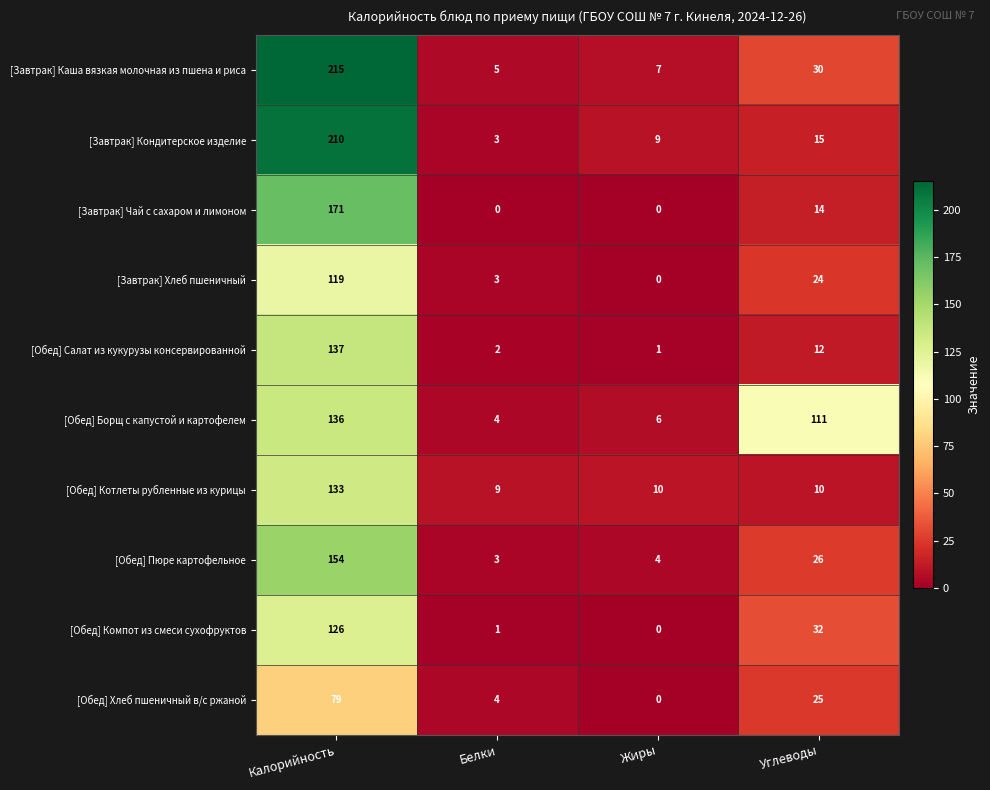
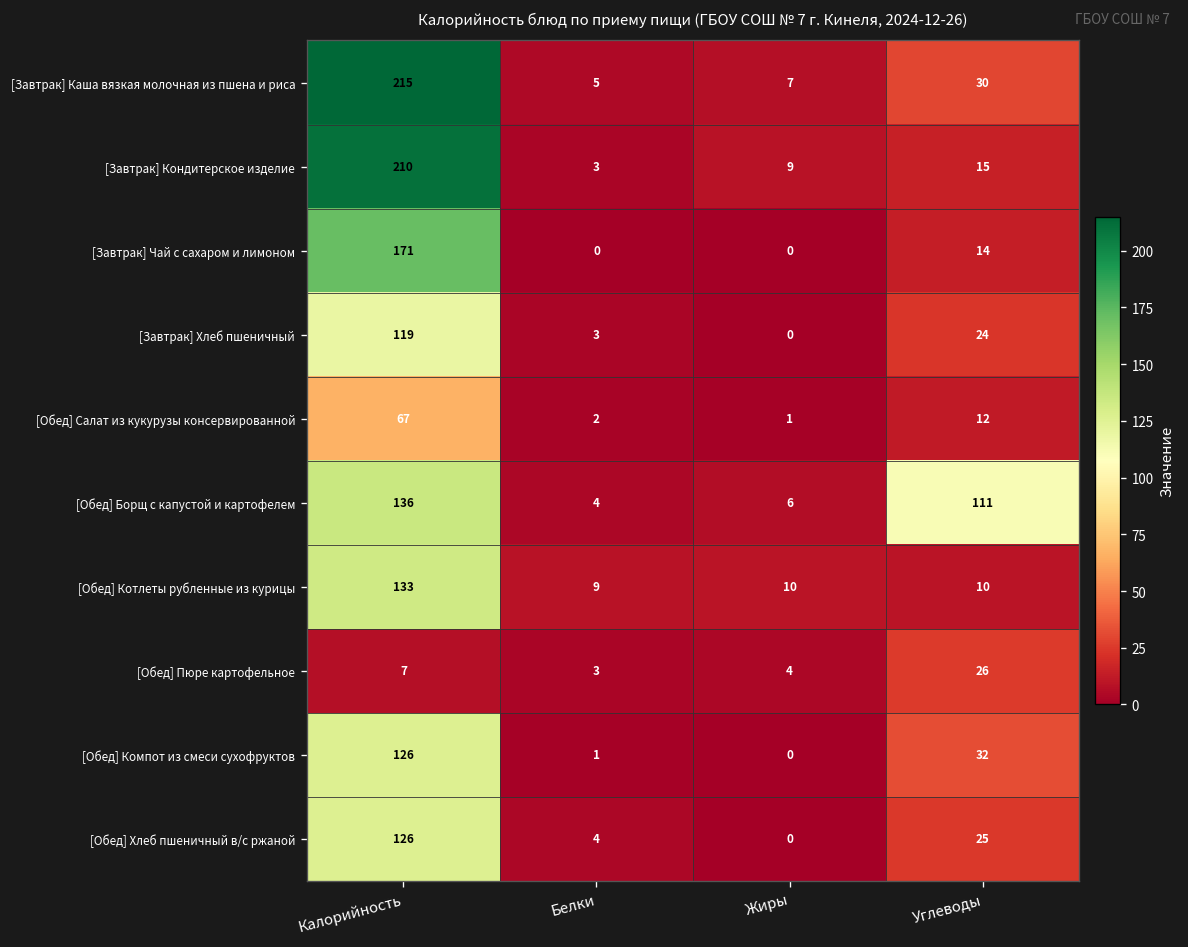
  {
    "[Завтрак] Каша вязкая молочная из пшена и риса": {
      "Калорийность": 215,
      "Белки": 5,
      "Жиры": 7,
      "Углеводы": 30
    },
    "[Завтрак] Кондитерское изделие": {
      "Калорийность": 210,
      "Белки": 3,
      "Жиры": 9,
      "Углеводы": 15
    },
    "[Завтрак] Чай с сахаром и лимоном": {
      "Калорийность": 171,
      "Белки": 0,
      "Жиры": 0,
      "Углеводы": 14
    },
    "[Завтрак] Хлеб пшеничный": {
      "Калорийность": 119,
      "Белки": 3,
      "Жиры": 0,
      "Углеводы": 24
    },
    "[Обед] Салат из кукурузы консервированной": {
-     "Калорийность": 137,
+     "Калорийность": 67,
      "Белки": 2,
      "Жиры": 1,
      "Углеводы": 12
    },
    "[Обед] Борщ с капустой и картофелем": {
      "Калорийность": 136,
      "Белки": 4,
      "Жиры": 6,
      "Углеводы": 111
    },
    "[Обед] Котлеты рубленные из курицы": {
      "Калорийность": 133,
      "Белки": 9,
      "Жиры": 10,
      "Углеводы": 10
    },
    "[Обед] Пюре картофельное": {
-     "Калорийность": 154,
+     "Калорийность": 7,
      "Белки": 3,
      "Жиры": 4,
      "Углеводы": 26
    },
    "[Обед] Компот из смеси сухофруктов": {
      "Калорийность": 126,
      "Белки": 1,
      "Жиры": 0,
      "Углеводы": 32
    },
    "[Обед] Хлеб пшеничный в/с ржаной": {
-     "Калорийность": 79,
+     "Калорийность": 126,
      "Белки": 4,
      "Жиры": 0,
      "Углеводы": 25
    }
  }
